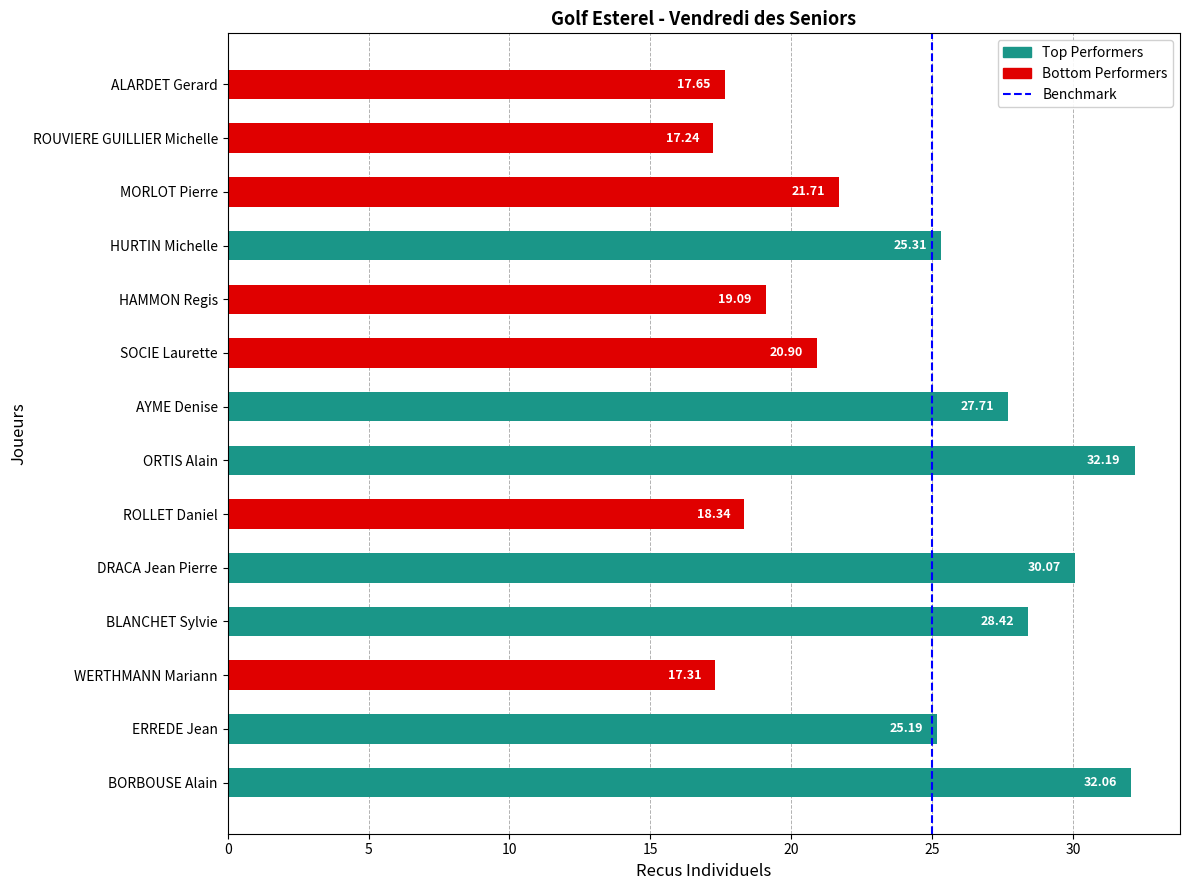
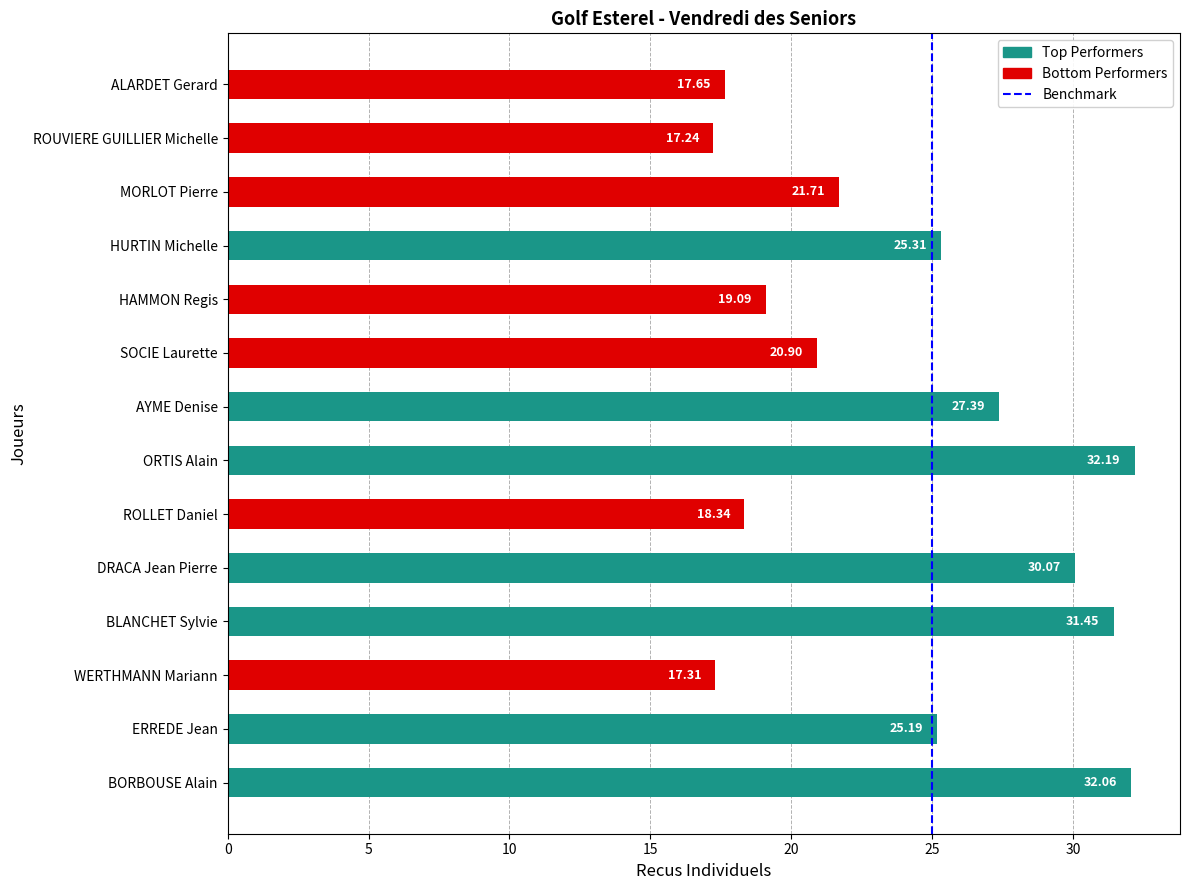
  {
    "ALARDET Gerard": 17.65,
    "ROUVIERE GUILLIER Michelle": 17.24,
    "MORLOT Pierre": 21.71,
    "HURTIN Michelle": 25.31,
    "HAMMON Regis": 19.09,
    "SOCIE Laurette": 20.90,
-   "AYME Denise": 27.71,
+   "AYME Denise": 27.39,
    "ORTIS Alain": 32.19,
    "ROLLET Daniel": 18.34,
    "DRACA Jean Pierre": 30.07,
-   "BLANCHET Sylvie": 28.42,
+   "BLANCHET Sylvie": 31.45,
    "WERTHMANN Mariann": 17.31,
    "ERREDE Jean": 25.19,
    "BORBOUSE Alain": 32.06
  }
